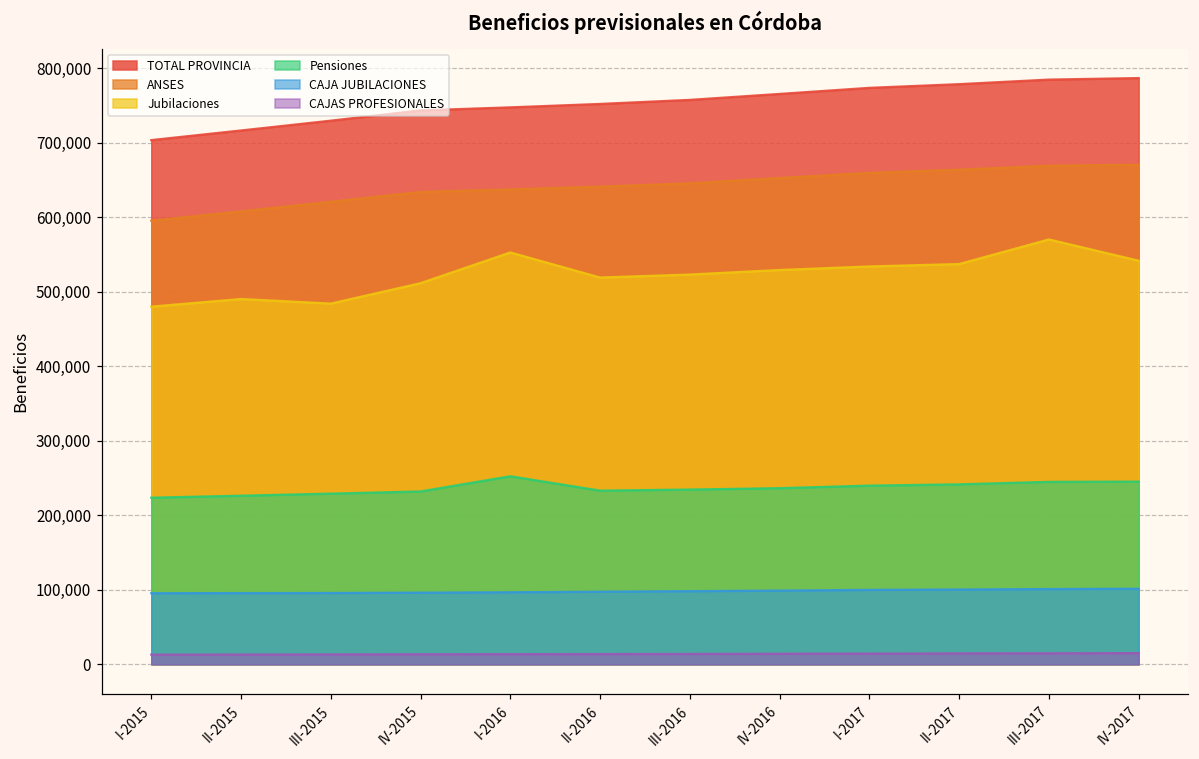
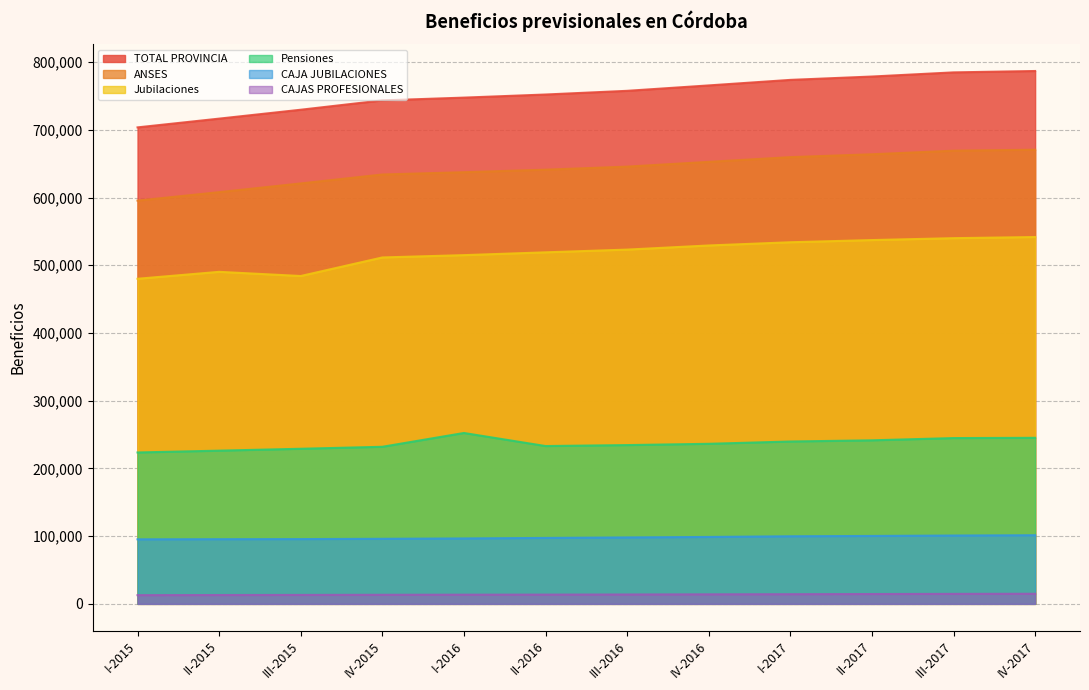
  {
    "Jubilaciones": {
      "I-2015": "480,000",
      "II-2015": "490,000",
      "III-2015": "480,000",
      "IV-2015": "510,000",
-     "I-2016": "550,000",
+     "I-2016": "510,000",
      "II-2016": "520,000",
      "III-2016": "520,000",
      "IV-2016": "530,000",
      "I-2017": "530,000",
      "II-2017": "540,000",
-     "III-2017": "570,000",
+     "III-2017": "540,000",
      "IV-2017": "540,000"
    },
    "Pensiones": {
      "I-2015": "220,000",
      "II-2015": "230,000",
      "III-2015": "230,000",
      "IV-2015": "230,000",
      "I-2016": "250,000",
      "II-2016": "230,000",
      "III-2016": "230,000",
      "IV-2016": "240,000",
      "I-2017": "240,000",
      "II-2017": "240,000",
      "III-2017": "240,000",
      "IV-2017": "250,000"
    },
    "CAJA JUBILACIONES": {
      "I-2015": "100,000",
      "II-2015": "100,000",
      "III-2015": "100,000",
      "IV-2015": "100,000",
      "I-2016": "100,000",
      "II-2016": "100,000",
      "III-2016": "100,000",
      "IV-2016": "100,000",
      "I-2017": "100,000",
      "II-2017": "100,000",
      "III-2017": "100,000",
      "IV-2017": "100,000"
    },
    "CAJAS PROFESIONALES": {
      "I-2015": "10,000",
      "II-2015": "10,000",
      "III-2015": "10,000",
      "IV-2015": "10,000",
      "I-2016": "10,000",
      "II-2016": "10,000",
      "III-2016": "10,000",
      "IV-2016": "10,000",
      "I-2017": "10,000",
      "II-2017": "10,000",
      "III-2017": "10,000",
      "IV-2017": "10,000"
    }
  }
